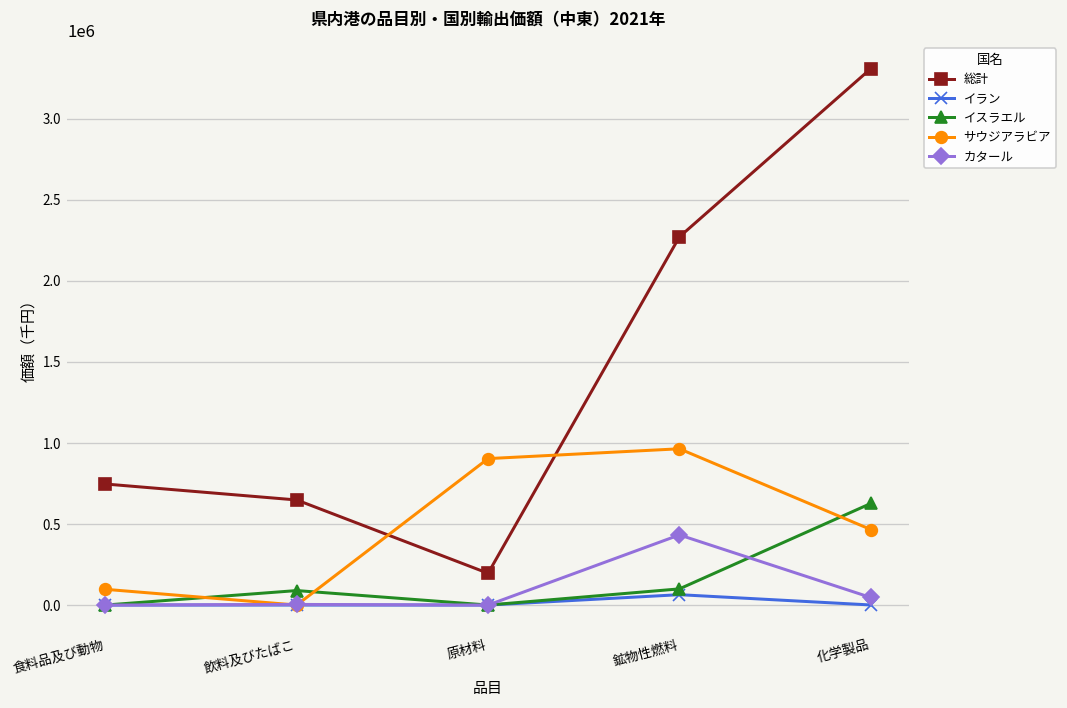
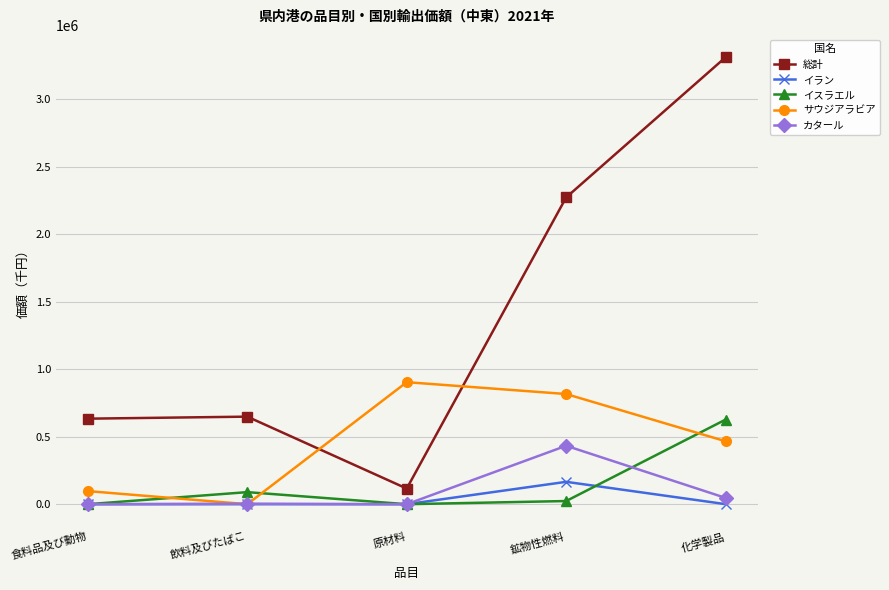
  {
    "総計": {
-     "食料品及び動物": 750000,
+     "食料品及び動物": 630000,
      "飲料及びたばこ": 650000,
-     "原材料": 200000,
+     "原材料": 120000,
      "鉱物性燃料": 2270000,
      "化学製品": 3310000
    },
    "イラン": {
-     "鉱物性燃料": 60000,
+     "鉱物性燃料": 170000,
      "化学製品": 0
    },
    "イスラエル": {
      "飲料及びたばこ": 90000,
-     "鉱物性燃料": 100000,
+     "鉱物性燃料": 20000,
      "化学製品": 630000
    },
    "サウジアラビア": {
      "食料品及び動物": 100000,
      "原材料": 900000,
-     "鉱物性燃料": 960000,
+     "鉱物性燃料": 820000,
      "化学製品": 470000
    },
    "カタール": {
      "鉱物性燃料": 430000,
      "化学製品": 50000
    }
  }
